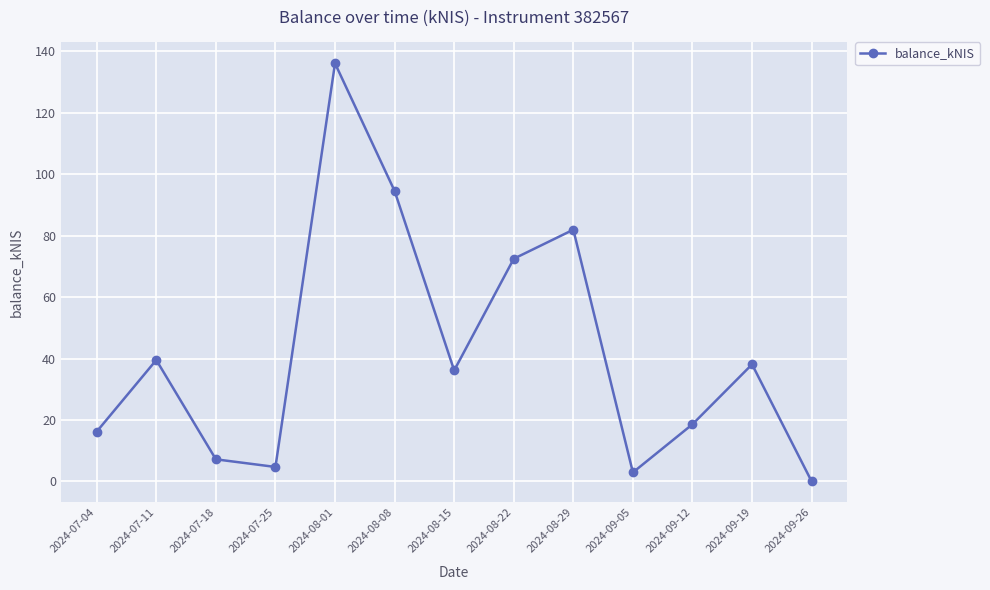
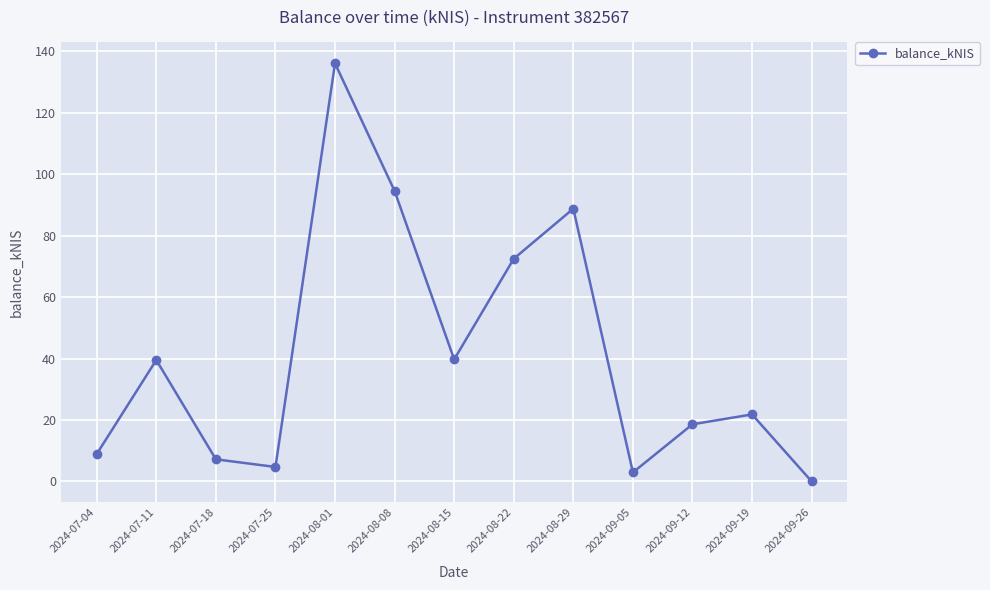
  {
-   "2024-07-04": 16,
+   "2024-07-04": 9,
    "2024-07-11": 40,
    "2024-07-18": 7,
    "2024-07-25": 5,
    "2024-08-01": 136,
    "2024-08-08": 95,
-   "2024-08-15": 36,
+   "2024-08-15": 40,
    "2024-08-22": 73,
-   "2024-08-29": 82,
+   "2024-08-29": 89,
    "2024-09-05": 3,
    "2024-09-12": 19,
-   "2024-09-19": 38,
+   "2024-09-19": 22,
    "2024-09-26": 0
  }
